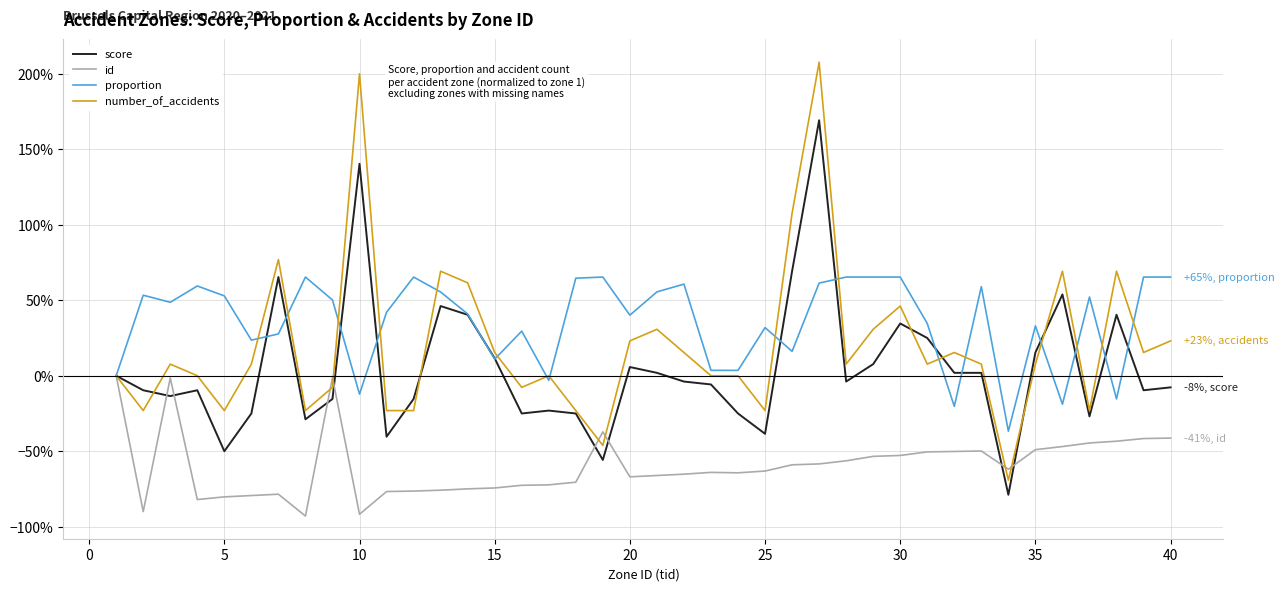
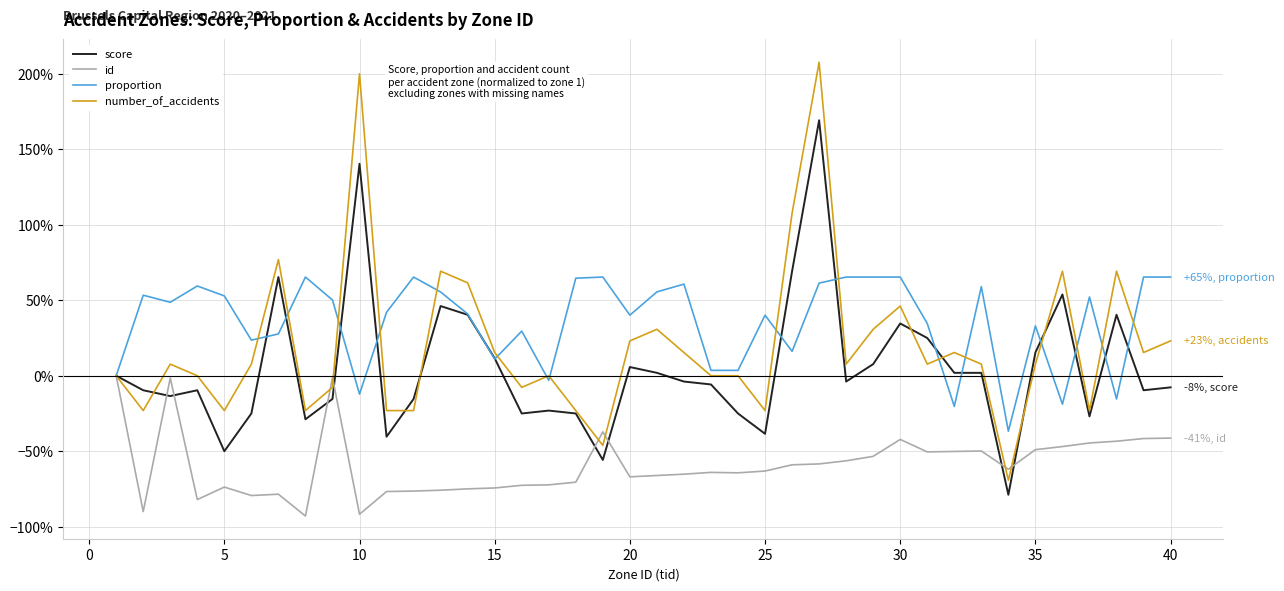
  {
    "score": {
      "40": "-8%,"
    },
    "id": {
-     "5": "-80%",
+     "5": "-74%",
      "10": "-92%",
      "15": "-74%",
      "20": "-67%",
      "25": "-63%",
-     "30": "-53%",
+     "30": "-42%",
      "35": "-49%"
    },
    "proportion": {
      "5": "53%",
      "10": "-12%",
      "20": "40%",
-     "25": "32%",
+     "25": "40%",
      "30": "65%",
      "35": "33%"
    },
    "number_of_accidents": {
      "40": "+23%,"
    }
  }
